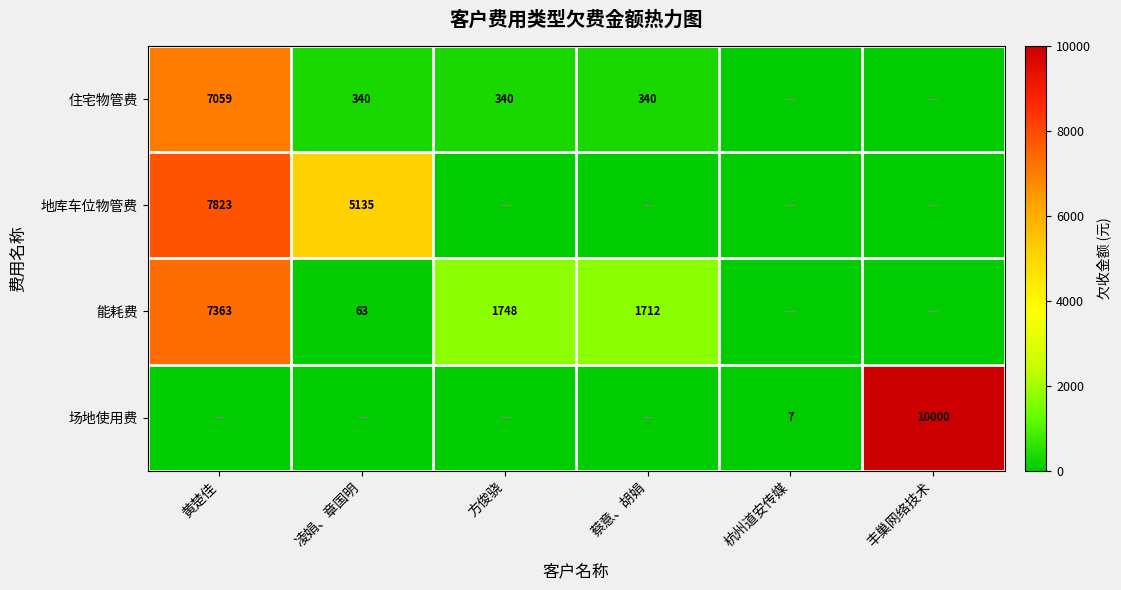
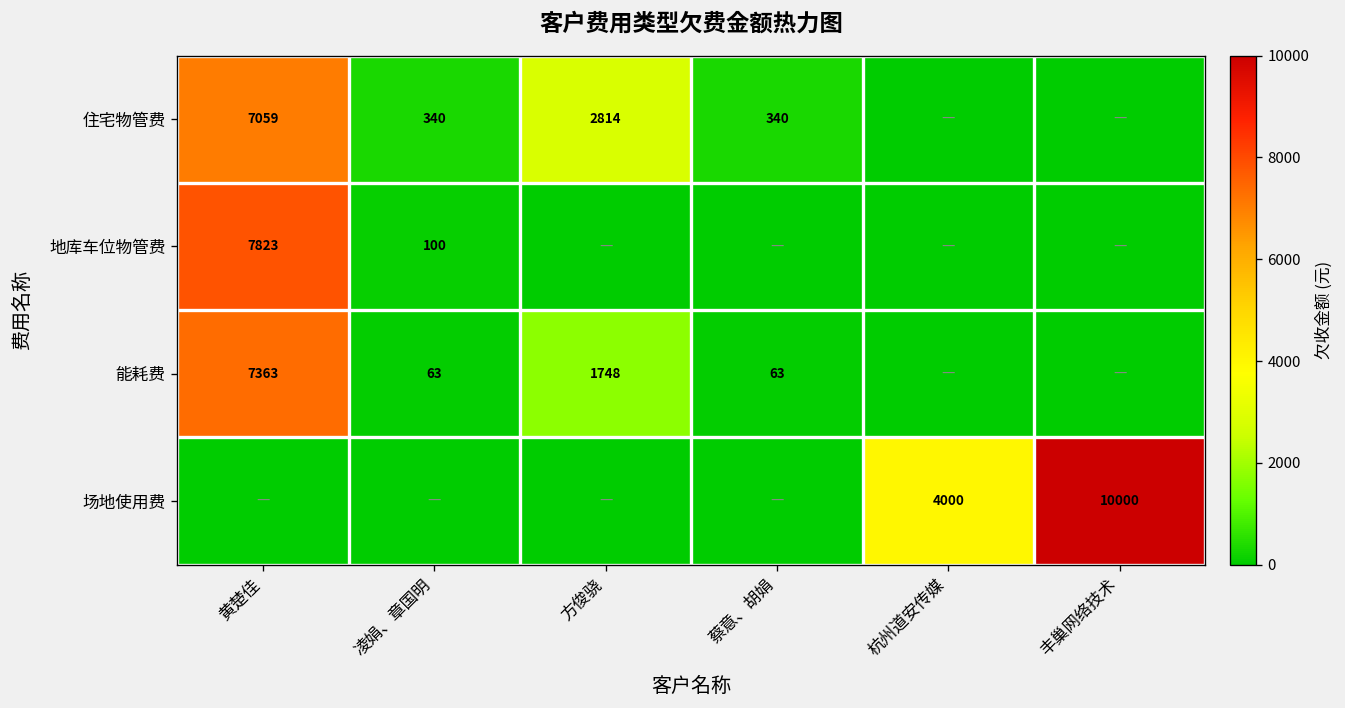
  {
    "住宅物管费": {
      "黄楚佳": 7059,
      "凌娟、章国明": 340,
-     "方俊骁": 340,
+     "方俊骁": 2814,
      "蔡意、胡娟": 340
    },
    "地库车位物管费": {
      "黄楚佳": 7823,
-     "凌娟、章国明": 5135
+     "凌娟、章国明": 100
    },
    "能耗费": {
      "黄楚佳": 7363,
      "凌娟、章国明": 63,
      "方俊骁": 1748,
-     "蔡意、胡娟": 1712
+     "蔡意、胡娟": 63
    },
    "场地使用费": {
-     "杭州道安传媒": 7,
+     "杭州道安传媒": 4000,
      "丰巢网络技术": 10000
    }
  }
